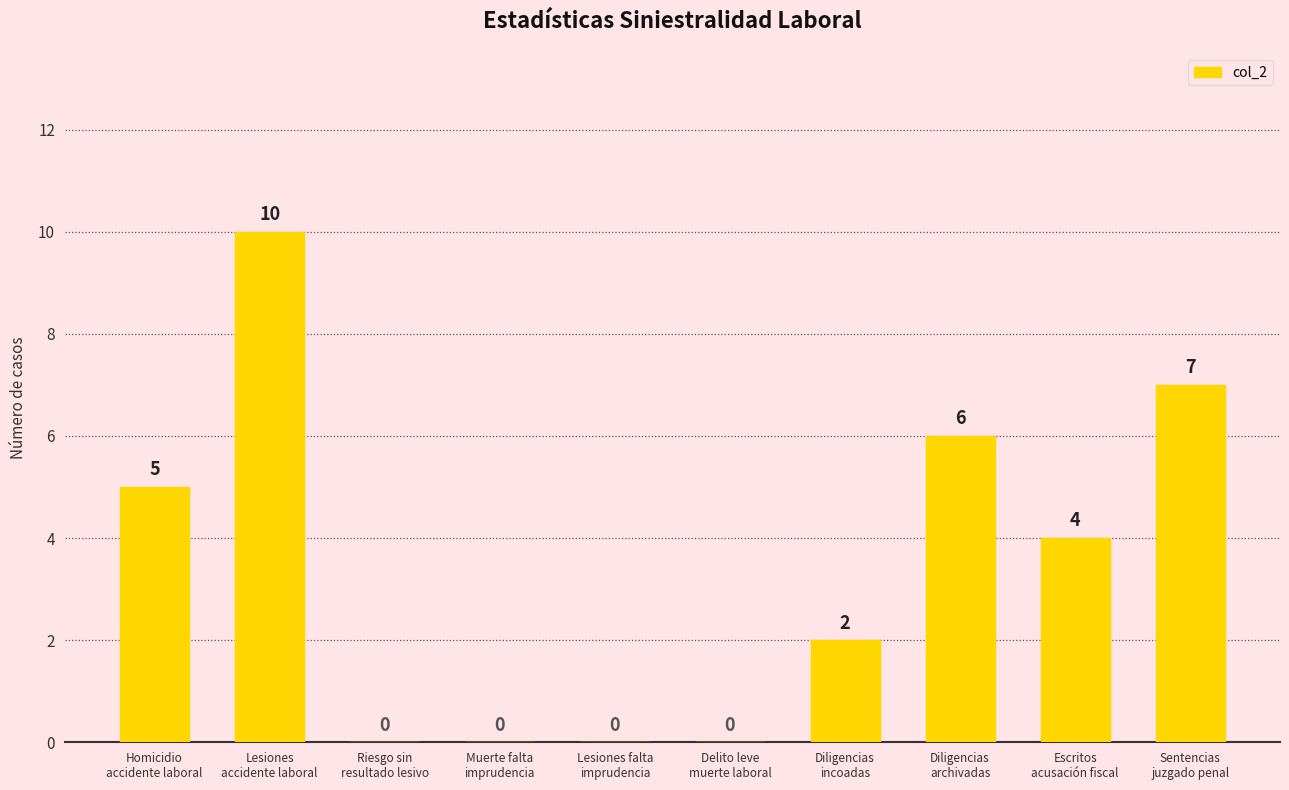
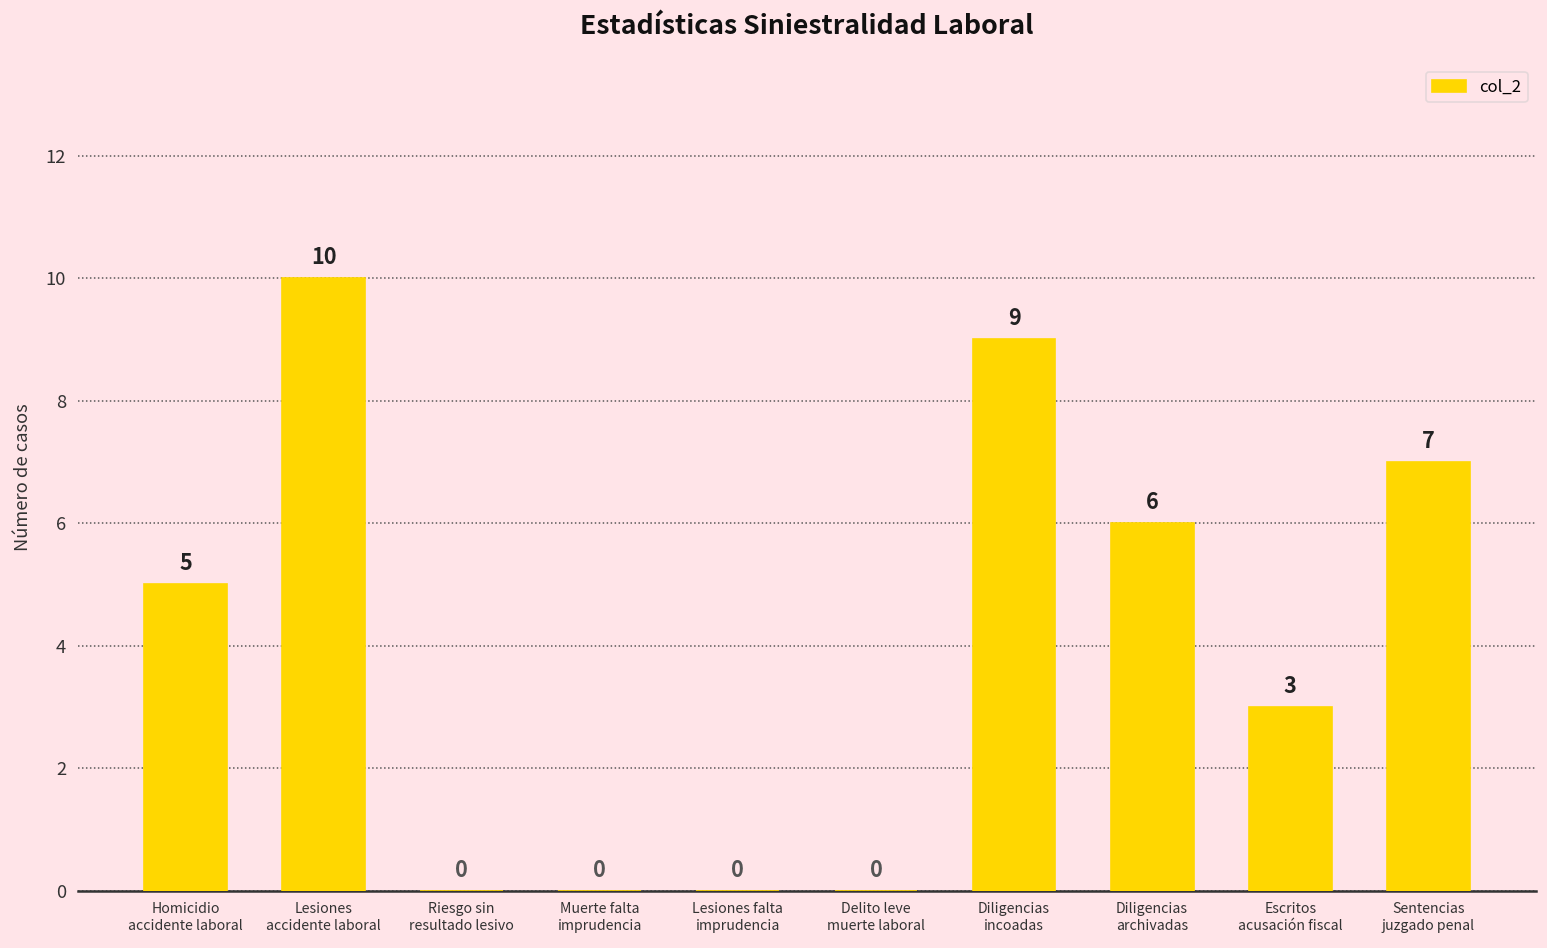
  {
    "Homicidio accidente laboral": 5,
    "Lesiones accidente laboral": 10,
    "Riesgo sin resultado lesivo": 0,
    "Muerte falta imprudencia": 0,
    "Lesiones falta imprudencia": 0,
    "Delito leve muerte laboral": 0,
-   "Diligencias incoadas": 2,
+   "Diligencias incoadas": 9,
    "Diligencias archivadas": 6,
-   "Escritos acusación fiscal": 4,
+   "Escritos acusación fiscal": 3,
    "Sentencias juzgado penal": 7
  }
